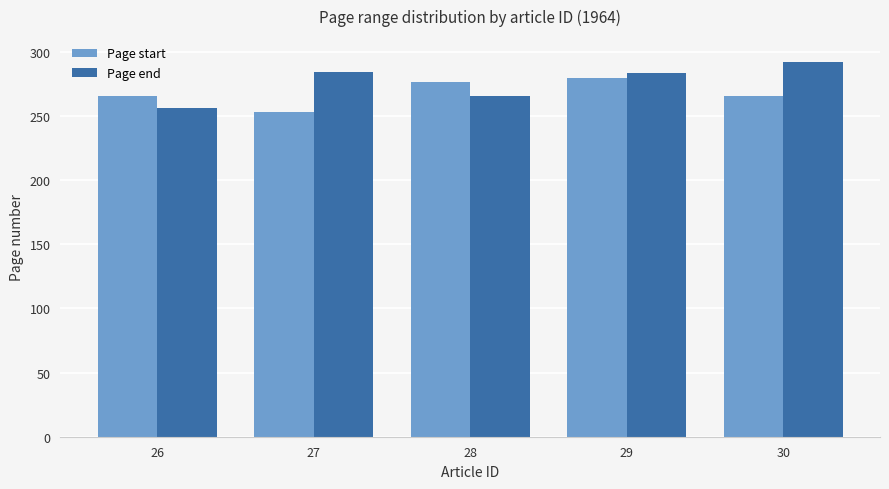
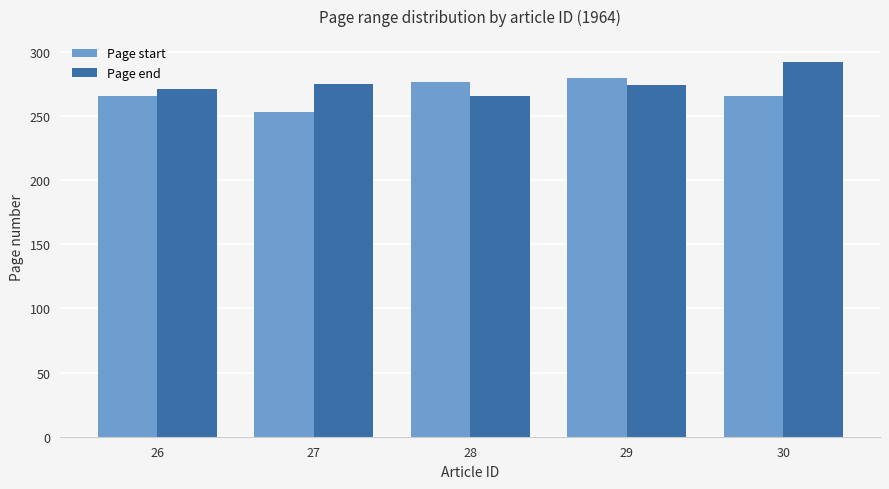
  {
    "Page start": {
      "26": 265,
      "27": 253,
      "28": 276,
      "29": 279,
      "30": 265
    },
    "Page end": {
-     "26": 256,
-     "27": 284,
+     "26": 271,
+     "27": 275,
      "28": 265,
-     "29": 283,
+     "29": 274,
      "30": 292
    }
  }
